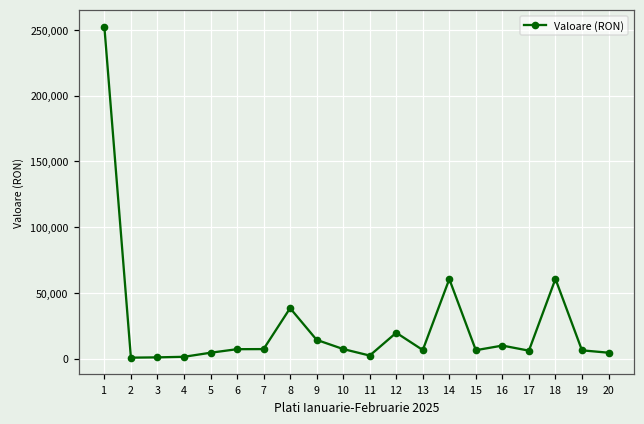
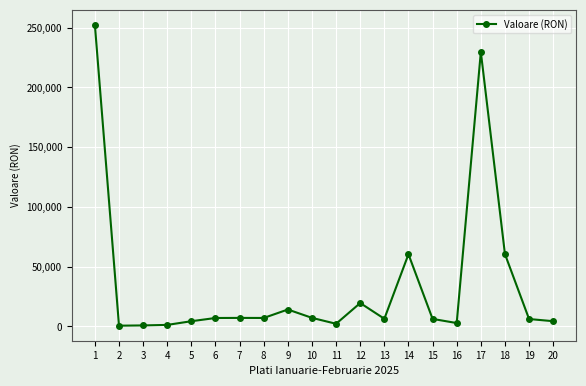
  {
    "1": "252,000",
    "2": "1,000",
    "3": "1,000",
    "4": "1,000",
    "5": "4,000",
    "6": "7,000",
    "7": "7,000",
-   "8": "38,000",
+   "8": "7,000",
    "9": "14,000",
    "10": "7,000",
    "11": "2,000",
    "12": "20,000",
    "13": "6,000",
    "14": "60,000",
    "15": "6,000",
-   "16": "10,000",
-   "17": "6,000",
+   "16": "3,000",
+   "17": "230,000",
    "18": "61,000",
    "19": "6,000",
    "20": "4,000"
  }
